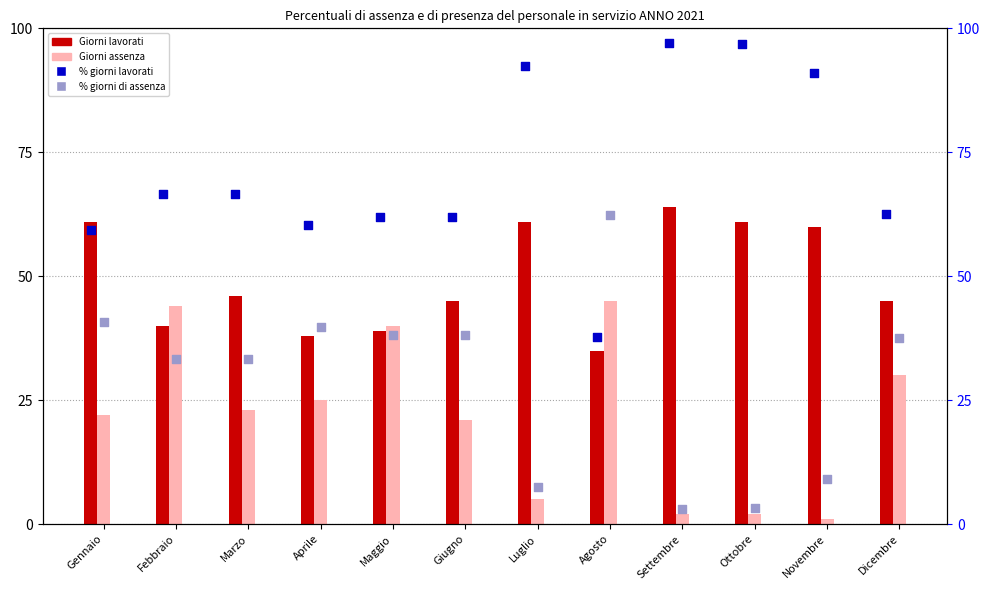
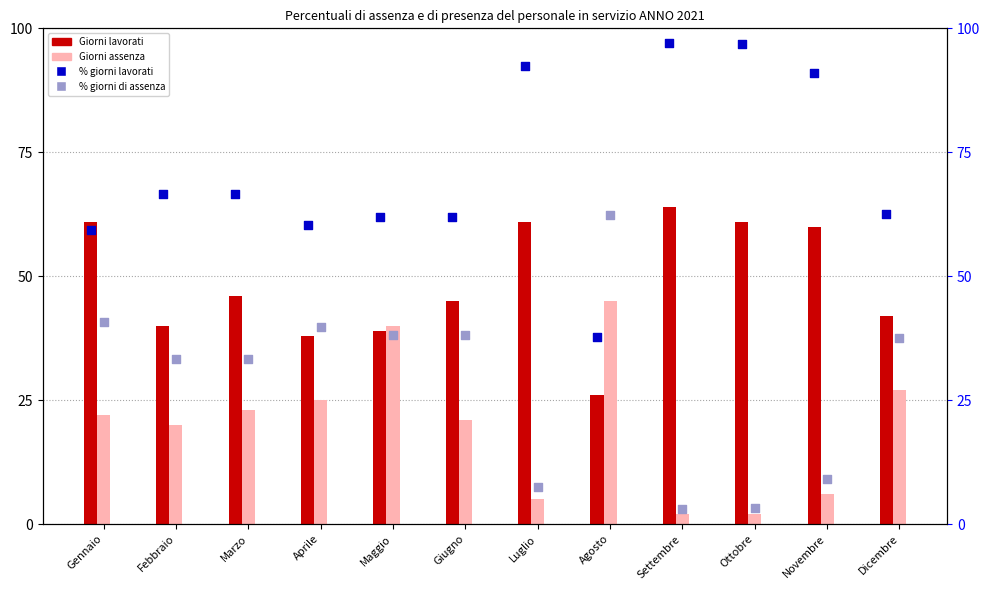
  {
    "Giorni lavorati": {
      "Gennaio": 61,
      "Febbraio": 40,
      "Marzo": 46,
      "Aprile": 38,
      "Maggio": 39,
      "Giugno": 45,
      "Luglio": 61,
-     "Agosto": 35,
+     "Agosto": 26,
      "Settembre": 64,
      "Ottobre": 61,
      "Novembre": 60,
-     "Dicembre": 45
+     "Dicembre": 42
    },
    "Giorni assenza": {
      "Gennaio": 22,
-     "Febbraio": 44,
+     "Febbraio": 20,
      "Marzo": 23,
      "Aprile": 25,
      "Maggio": 40,
      "Giugno": 21,
      "Luglio": 5,
      "Agosto": 45,
      "Settembre": 2,
      "Ottobre": 2,
-     "Novembre": 1,
-     "Dicembre": 30
+     "Novembre": 6,
+     "Dicembre": 27
    }
  }
